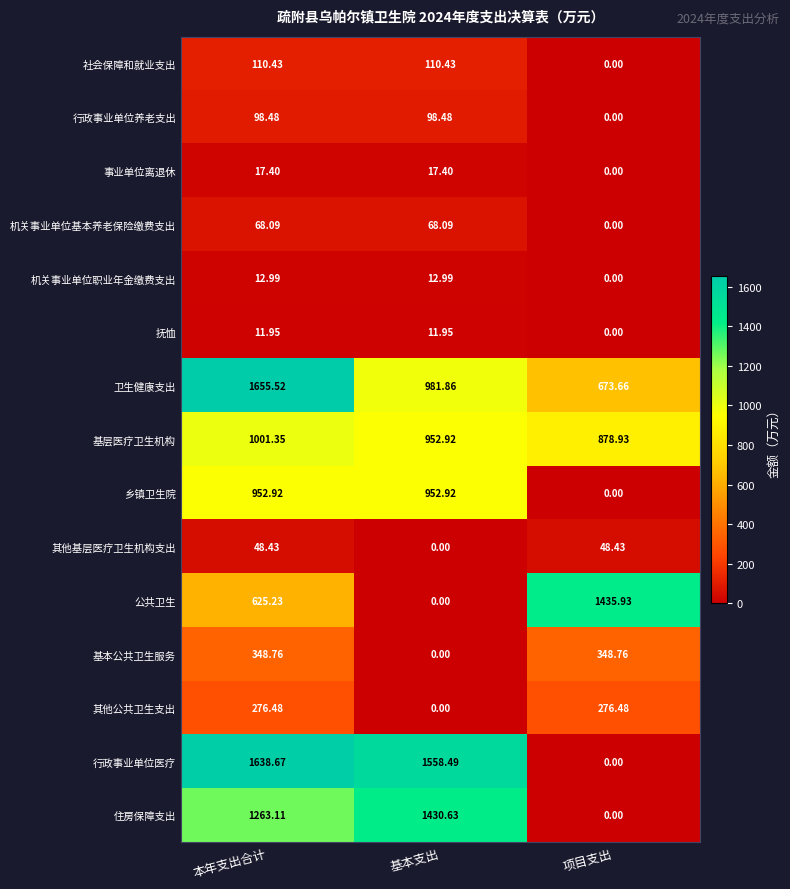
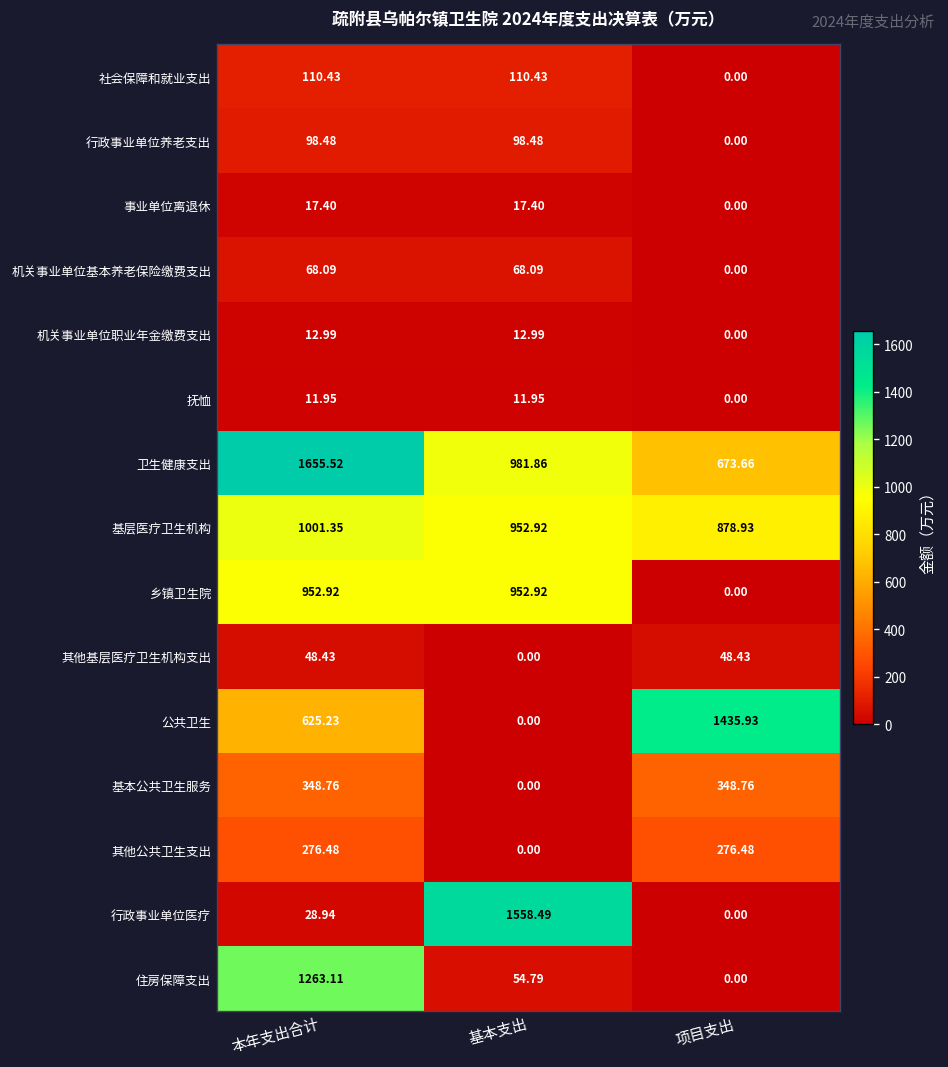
  {
    "社会保障和就业支出": {
      "本年支出合计": 110.43,
      "基本支出": 110.43,
      "项目支出": 0.00
    },
    "行政事业单位养老支出": {
      "本年支出合计": 98.48,
      "基本支出": 98.48,
      "项目支出": 0.00
    },
    "事业单位离退休": {
      "本年支出合计": 17.40,
      "基本支出": 17.40,
      "项目支出": 0.00
    },
    "机关事业单位基本养老保险缴费支出": {
      "本年支出合计": 68.09,
      "基本支出": 68.09,
      "项目支出": 0.00
    },
    "机关事业单位职业年金缴费支出": {
      "本年支出合计": 12.99,
      "基本支出": 12.99,
      "项目支出": 0.00
    },
    "抚恤": {
      "本年支出合计": 11.95,
      "基本支出": 11.95,
      "项目支出": 0.00
    },
    "卫生健康支出": {
      "本年支出合计": 1655.52,
      "基本支出": 981.86,
      "项目支出": 673.66
    },
    "基层医疗卫生机构": {
      "本年支出合计": 1001.35,
      "基本支出": 952.92,
      "项目支出": 878.93
    },
    "乡镇卫生院": {
      "本年支出合计": 952.92,
      "基本支出": 952.92,
      "项目支出": 0.00
    },
    "其他基层医疗卫生机构支出": {
      "本年支出合计": 48.43,
      "基本支出": 0.00,
      "项目支出": 48.43
    },
    "公共卫生": {
      "本年支出合计": 625.23,
      "基本支出": 0.00,
      "项目支出": 1435.93
    },
    "基本公共卫生服务": {
      "本年支出合计": 348.76,
      "基本支出": 0.00,
      "项目支出": 348.76
    },
    "其他公共卫生支出": {
      "本年支出合计": 276.48,
      "基本支出": 0.00,
      "项目支出": 276.48
    },
    "行政事业单位医疗": {
-     "本年支出合计": 1638.67,
+     "本年支出合计": 28.94,
      "基本支出": 1558.49,
      "项目支出": 0.00
    },
    "住房保障支出": {
      "本年支出合计": 1263.11,
-     "基本支出": 1430.63,
+     "基本支出": 54.79,
      "项目支出": 0.00
    }
  }
